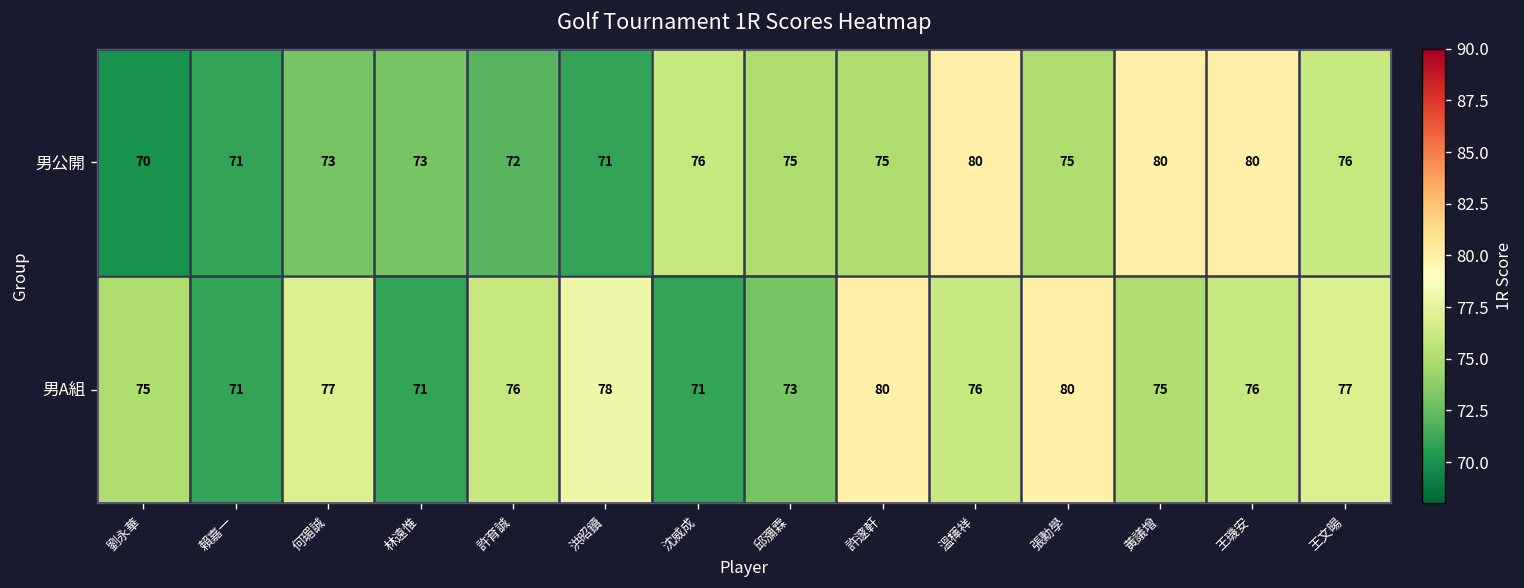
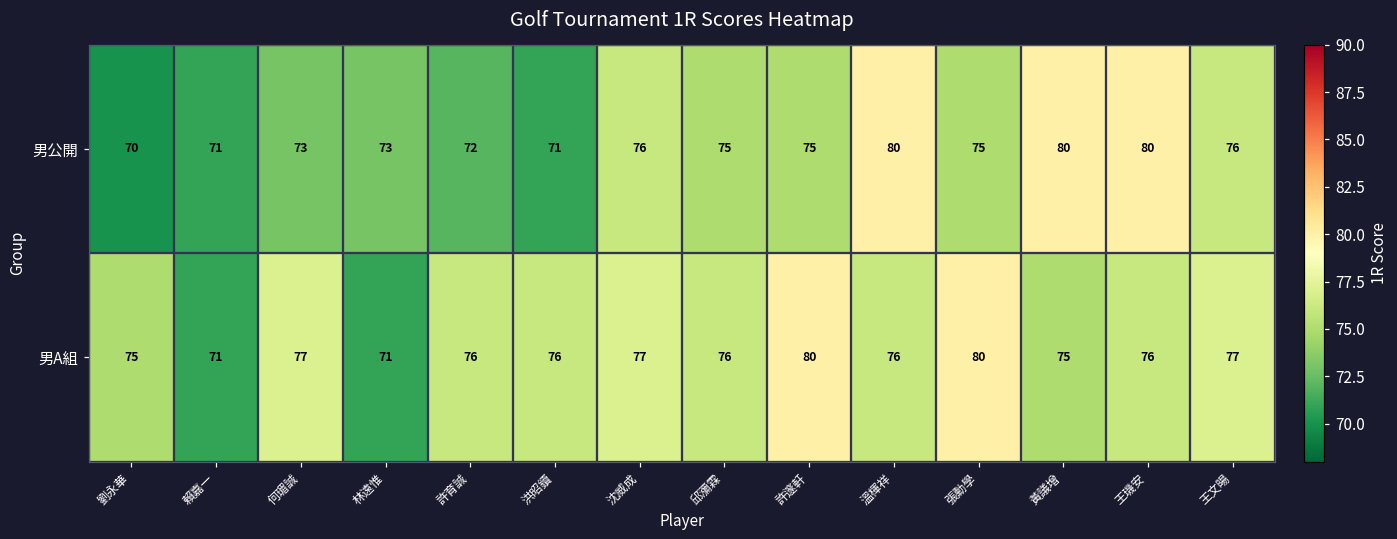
  {
    "男公開": {
      "劉永華": 70,
      "賴嘉一": 71,
      "何瑂誠": 73,
      "林遠惟": 73,
      "許育誠": 72,
      "洪昭鑟": 71,
      "沈威成": 76,
      "邱瀰霖": 75,
      "許邃軒": 75,
      "溫楎祥": 80,
      "張勳學": 75,
      "黃議增": 80,
      "王璣安": 80,
      "王文暘": 76
    },
    "男A組": {
      "劉永華": 75,
      "賴嘉一": 71,
      "何瑂誠": 77,
      "林遠惟": 71,
      "許育誠": 76,
-     "洪昭鑟": 78,
-     "沈威成": 71,
-     "邱瀰霖": 73,
+     "洪昭鑟": 76,
+     "沈威成": 77,
+     "邱瀰霖": 76,
      "許邃軒": 80,
      "溫楎祥": 76,
      "張勳學": 80,
      "黃議增": 75,
      "王璣安": 76,
      "王文暘": 77
    }
  }
